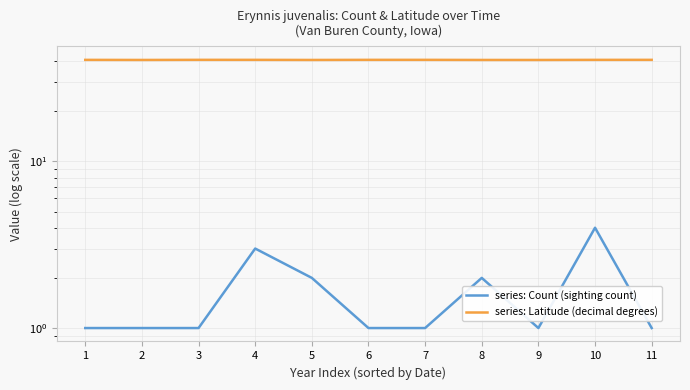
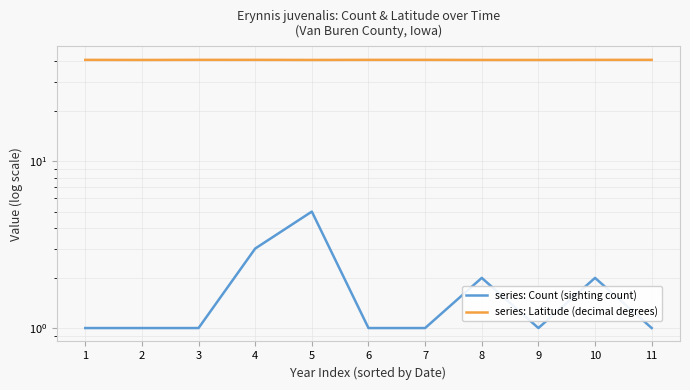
  {
    "series: Count (sighting count)": {
      "1": 1,
      "2": 1,
      "3": 1,
      "4": 3,
-     "5": 2,
+     "5": 5,
      "6": 1,
      "7": 1,
      "8": 2,
      "9": 1,
-     "10": 4,
+     "10": 2,
      "11": 1
    },
    "series: Latitude (decimal degrees)": {
      "1": 41,
      "2": 41,
      "3": 41,
      "4": 41,
      "5": 41,
      "6": 41,
      "7": 41,
      "8": 41,
      "9": 41,
      "10": 41,
      "11": 41
    }
  }
